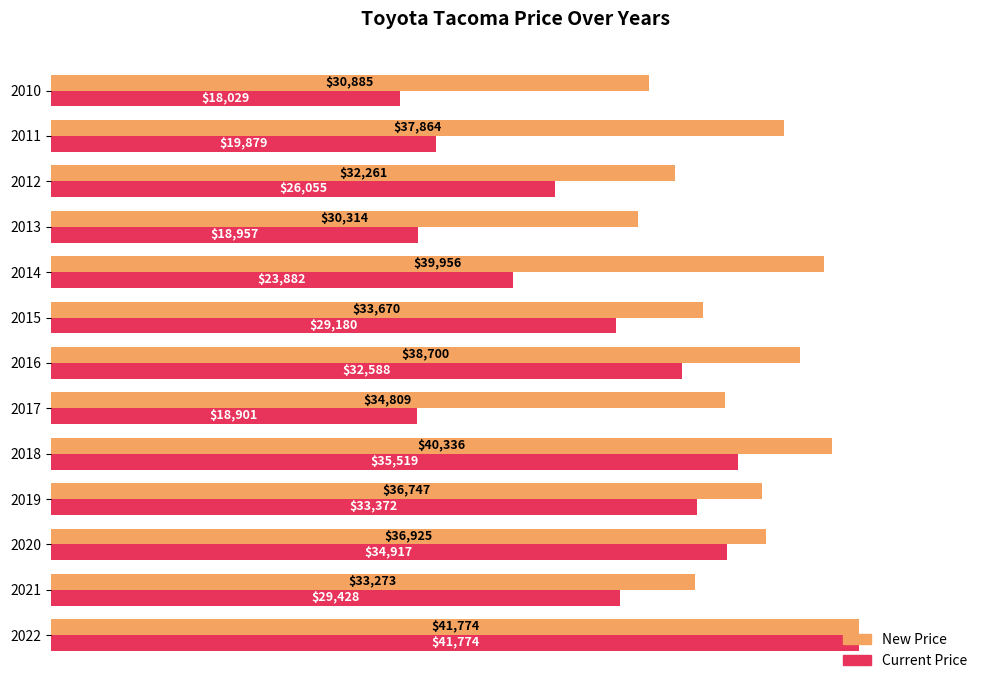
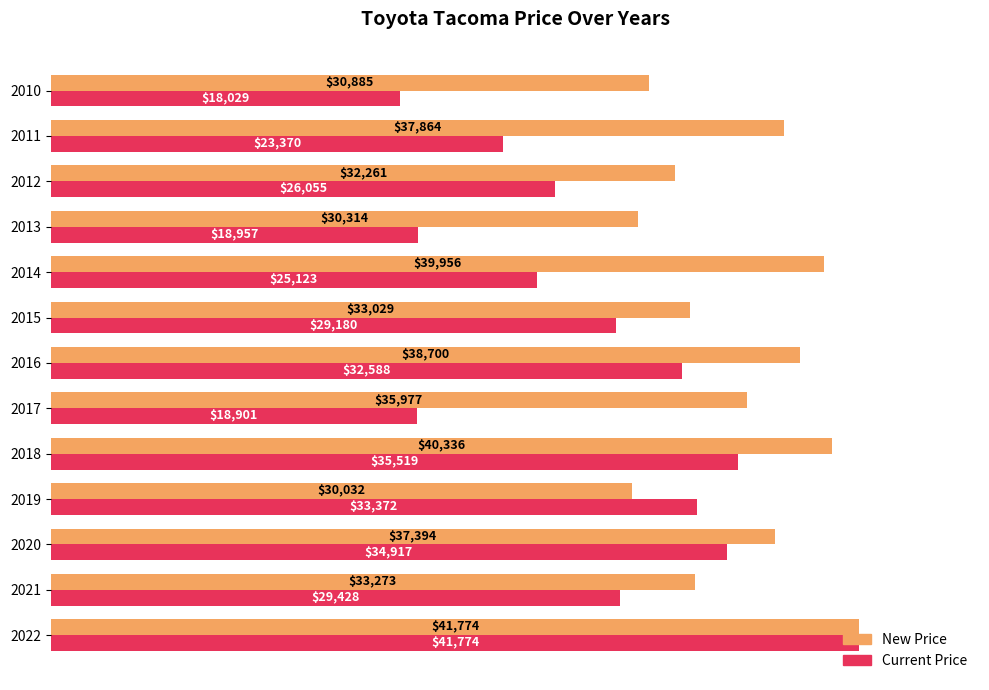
  {
    "New Price": {
      "2010": "$30,885",
      "2011": "$37,864",
      "2012": "$32,261",
      "2013": "$30,314",
      "2014": "$39,956",
-     "2015": "$33,670",
+     "2015": "$33,029",
      "2016": "$38,700",
-     "2017": "$34,809",
+     "2017": "$35,977",
      "2018": "$40,336",
-     "2019": "$36,747",
-     "2020": "$36,925",
+     "2019": "$30,032",
+     "2020": "$37,394",
      "2021": "$33,273",
      "2022": "$41,774"
    },
    "Current Price": {
      "2010": "$18,029",
-     "2011": "$19,879",
+     "2011": "$23,370",
      "2012": "$26,055",
      "2013": "$18,957",
-     "2014": "$23,882",
+     "2014": "$25,123",
      "2015": "$29,180",
      "2016": "$32,588",
      "2017": "$18,901",
      "2018": "$35,519",
      "2019": "$33,372",
      "2020": "$34,917",
      "2021": "$29,428",
      "2022": "$41,774"
    }
  }
